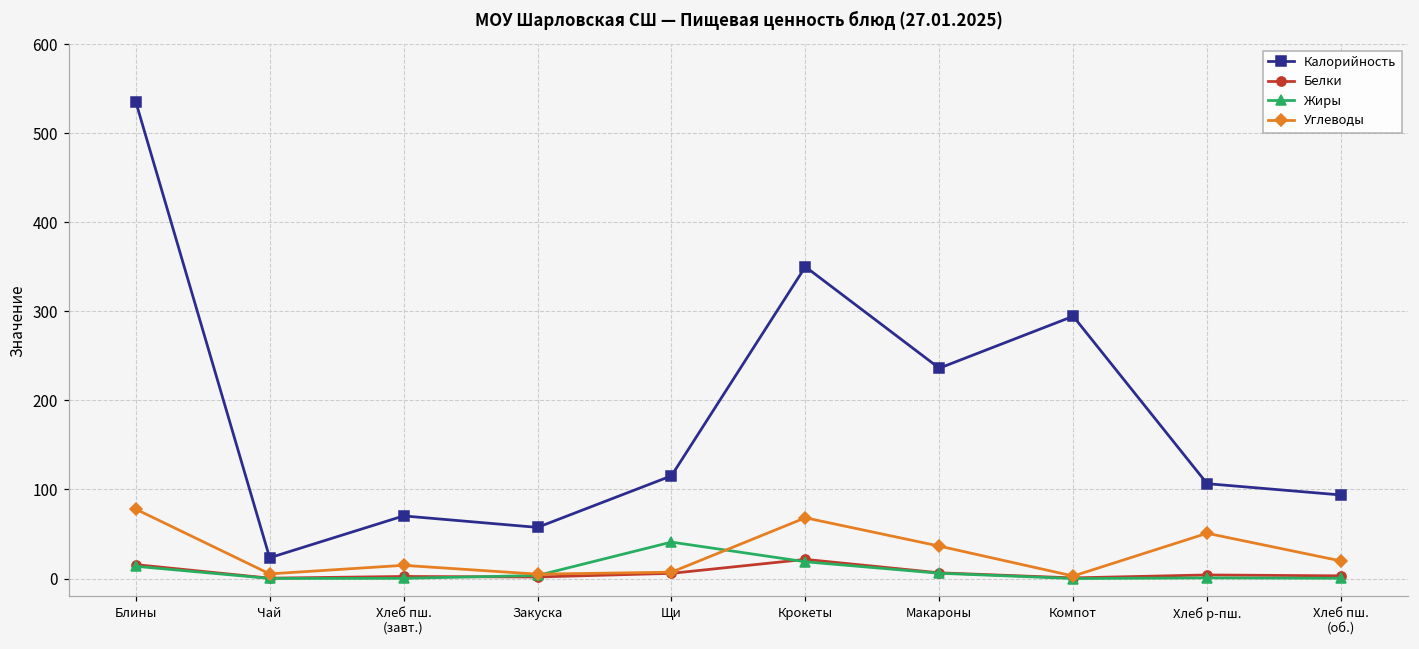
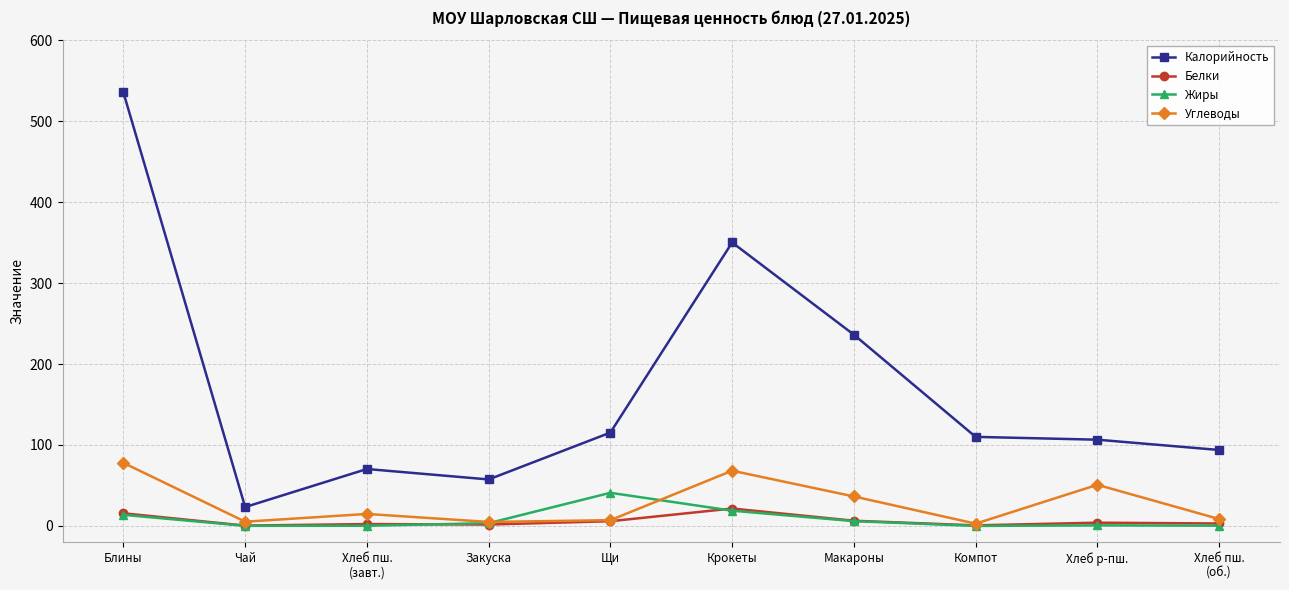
  {
    "Калорийность": {
      "Блины": 540,
      "Чай": 20,
      "Хлеб пш. (завт.)": 70,
      "Закуска": 60,
      "Щи": 120,
      "Крокеты": 350,
      "Макароны": 240,
-     "Компот": 290,
+     "Компот": 110,
      "Хлеб р-пш.": 110,
      "Хлеб пш. (об.)": 90
    },
    "Белки": {
      "Хлеб р-пш.": 0
    },
    "Жиры": {
      "Щи": 40,
      "Хлеб р-пш.": 0
    },
    "Углеводы": {
      "Блины": 80,
      "Чай": 10,
      "Хлеб пш. (завт.)": 10,
      "Крокеты": 70,
      "Макароны": 40,
      "Хлеб р-пш.": 50,
-     "Хлеб пш. (об.)": 20
+     "Хлеб пш. (об.)": 10
    }
  }
